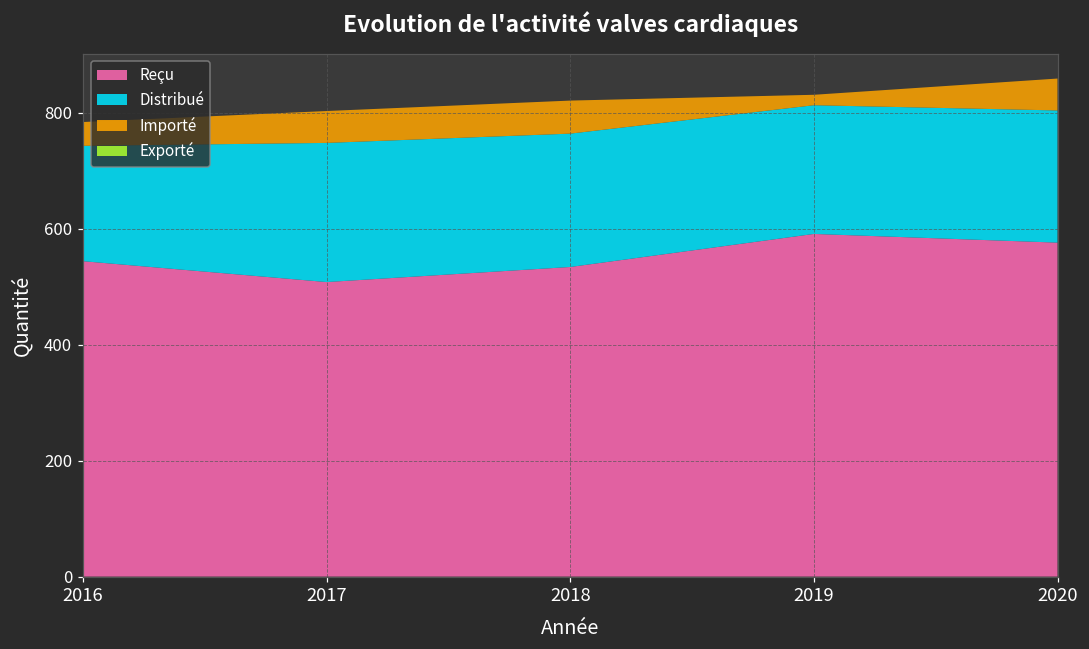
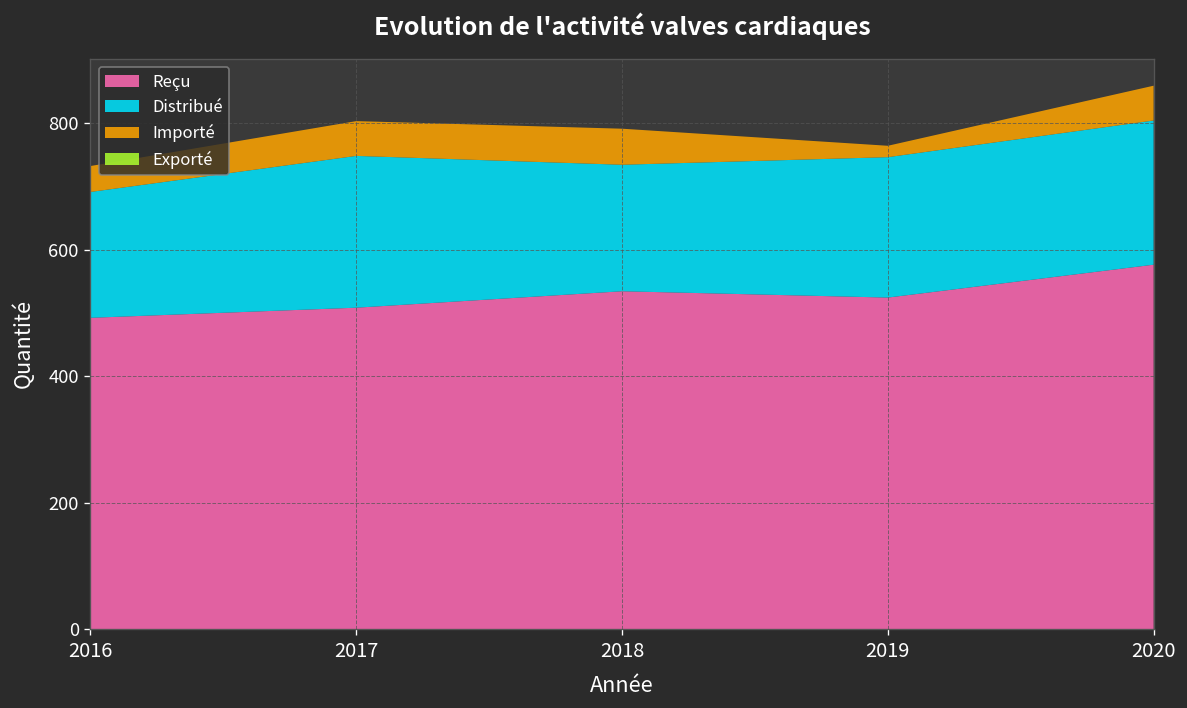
  {
    "Reçu": {
-     "2016": 540,
+     "2016": 490,
      "2017": 510,
      "2018": 530,
-     "2019": 590,
+     "2019": 520,
      "2020": 580
    },
    "Distribué": {
      "2016": 200,
      "2017": 240,
-     "2018": 230,
+     "2018": 200,
      "2019": 220,
      "2020": 230
    }
  }
